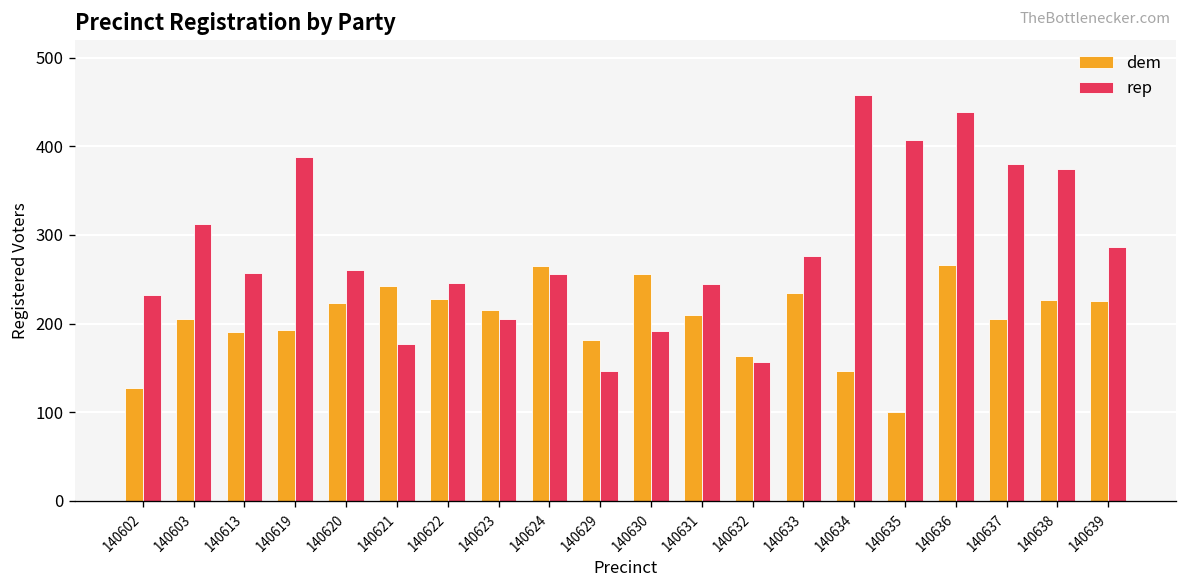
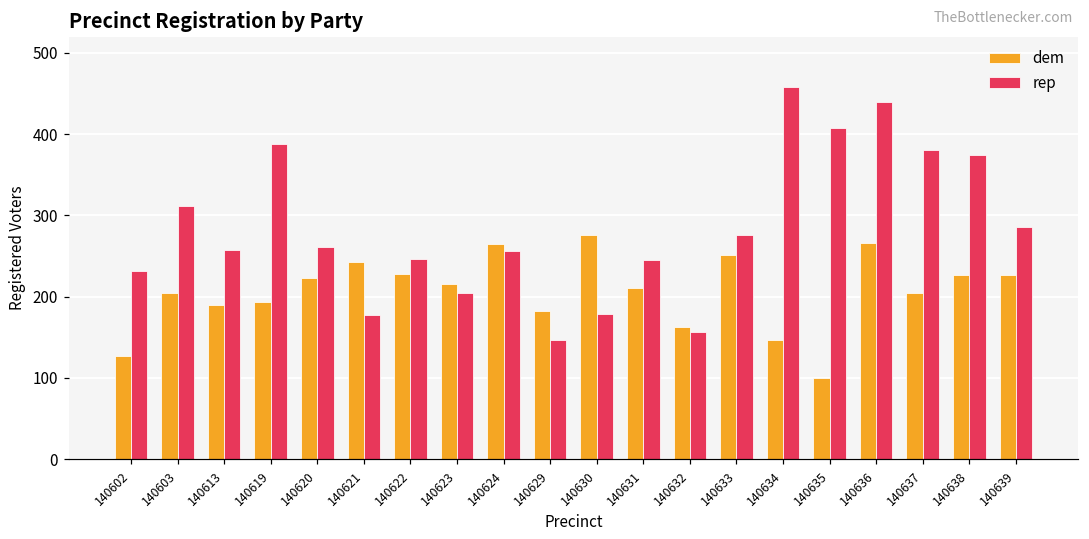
  {
    "dem": {
      "140602": 130,
      "140603": 210,
      "140613": 190,
      "140619": 190,
      "140620": 220,
      "140621": 240,
      "140622": 230,
      "140623": 220,
      "140624": 270,
      "140629": 180,
-     "140630": 260,
+     "140630": 280,
      "140631": 210,
      "140632": 160,
-     "140633": 240,
+     "140633": 250,
      "140634": 150,
      "140635": 100,
      "140636": 270,
      "140637": 210,
      "140638": 230,
      "140639": 230
    },
    "rep": {
      "140602": 230,
      "140603": 310,
      "140613": 260,
      "140619": 390,
      "140620": 260,
      "140621": 180,
      "140622": 250,
      "140623": 210,
      "140624": 260,
      "140629": 150,
-     "140630": 190,
+     "140630": 180,
      "140631": 250,
      "140632": 160,
      "140633": 280,
      "140634": 460,
      "140635": 410,
      "140636": 440,
      "140637": 380,
      "140638": 370,
      "140639": 290
    }
  }
